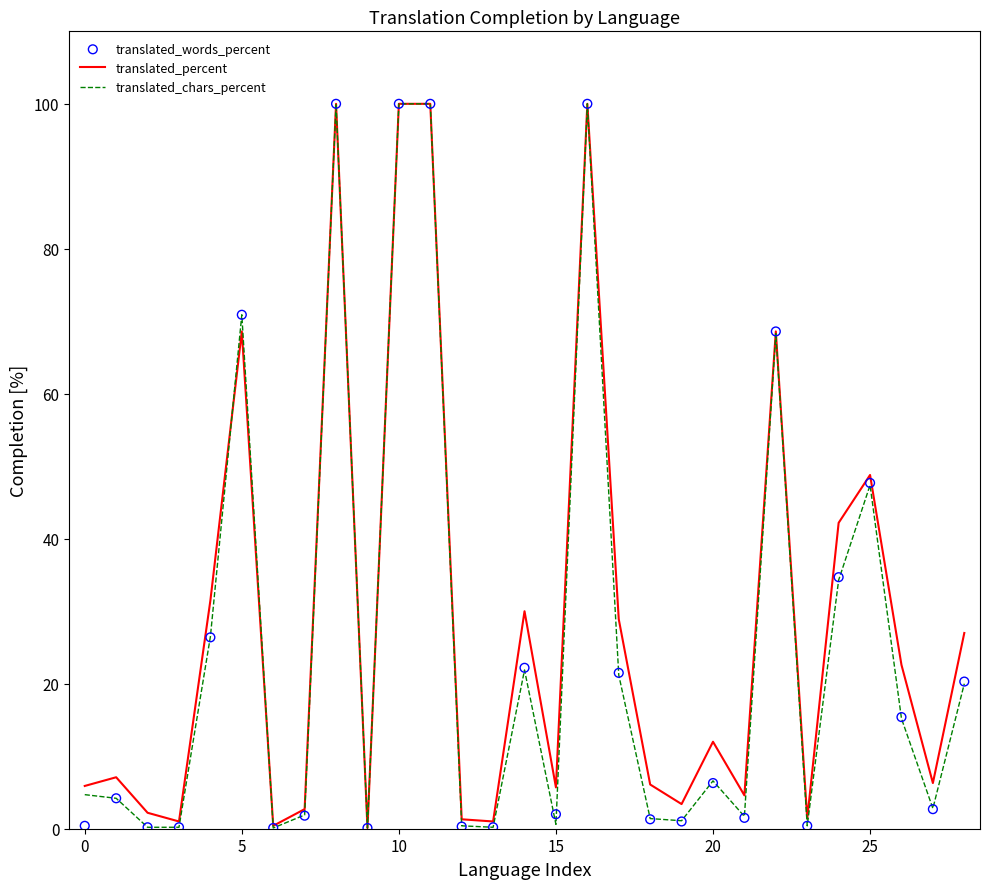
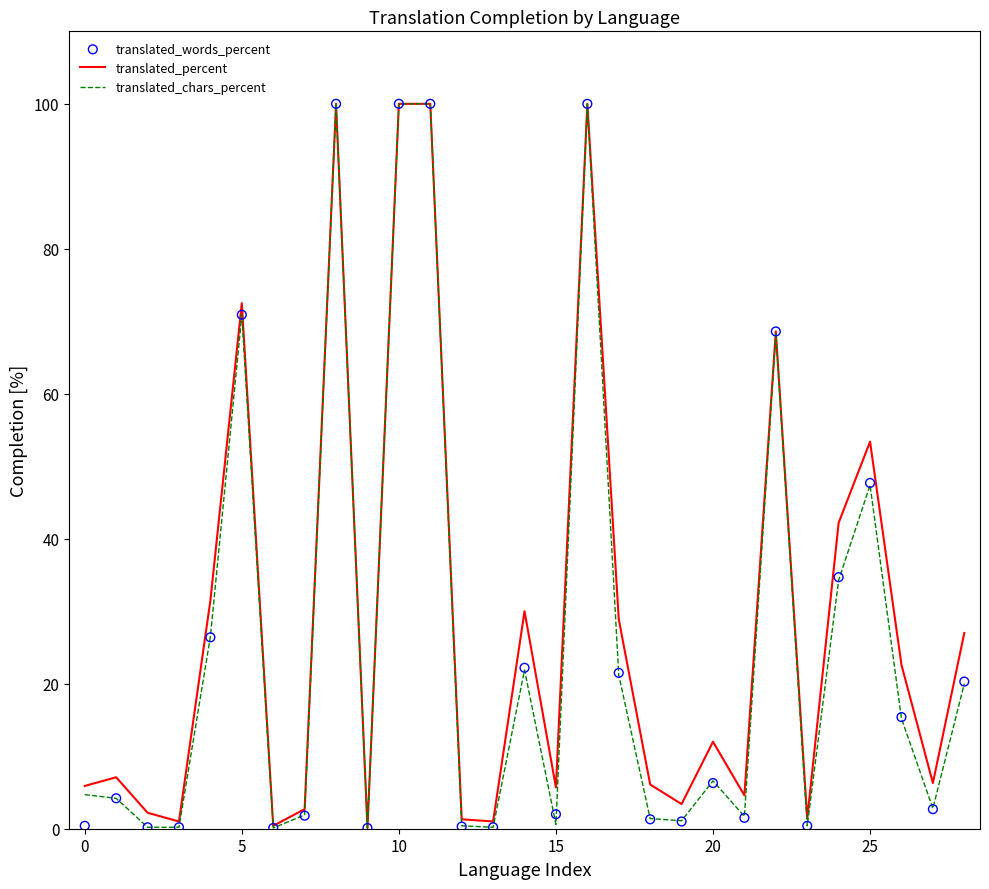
  {
    "translated_percent": {
      "0": 6,
-     "5": 69,
+     "5": 73,
      "15": 6,
      "20": 12,
-     "25": 49
+     "25": 53
    },
    "translated_chars_percent": {
      "0": 5,
      "15": 1
    }
  }
